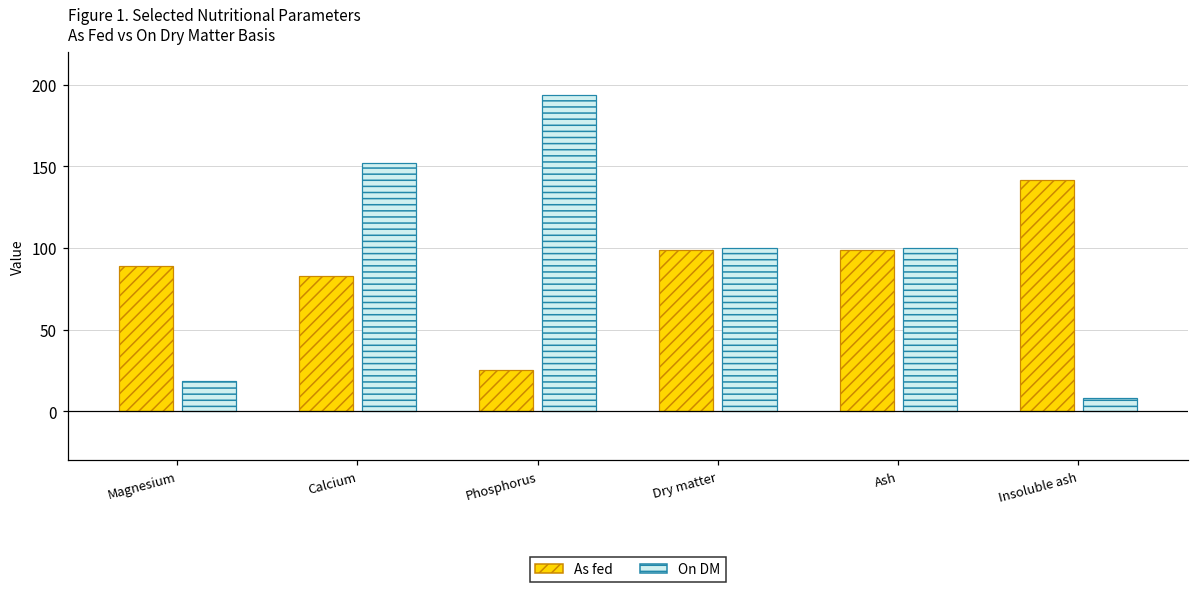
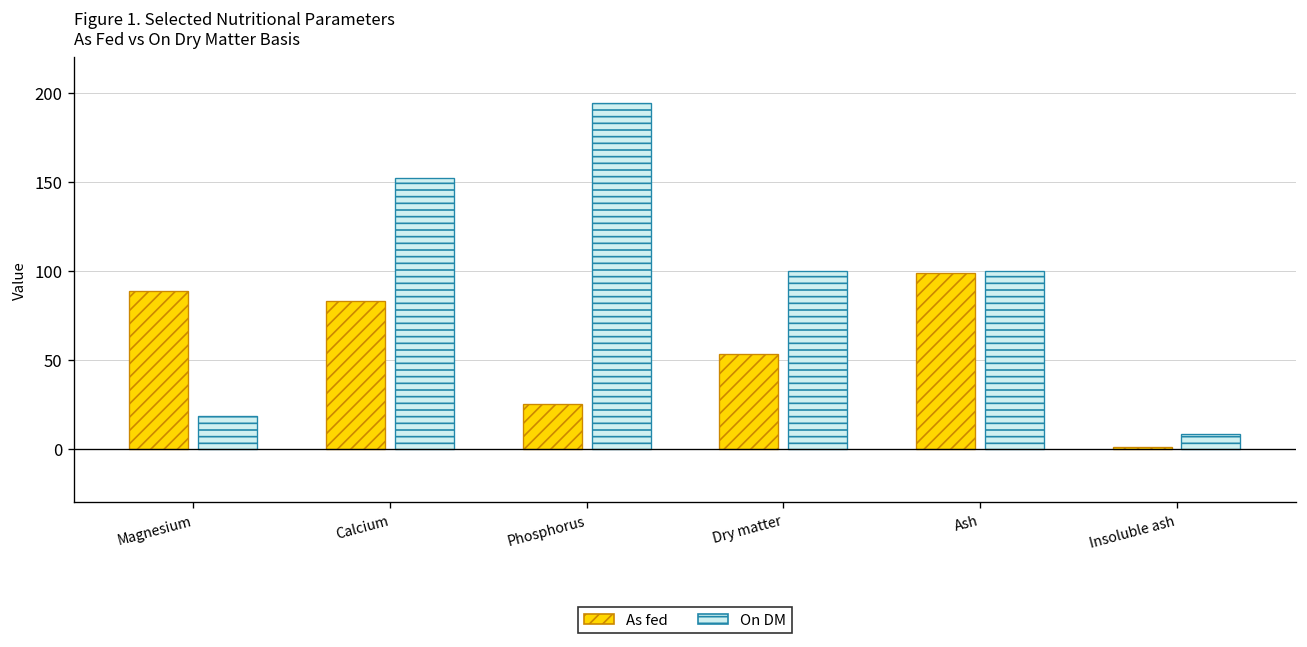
  {
    "As fed": {
      "Magnesium": 89,
      "Calcium": 83,
      "Phosphorus": 25,
-     "Dry matter": 99,
+     "Dry matter": 53,
      "Ash": 99,
-     "Insoluble ash": 142
+     "Insoluble ash": 1
    },
    "On DM": {
      "Magnesium": 19,
      "Calcium": 152,
      "Phosphorus": 194,
      "Dry matter": 100,
      "Ash": 100,
      "Insoluble ash": 8
    }
  }
